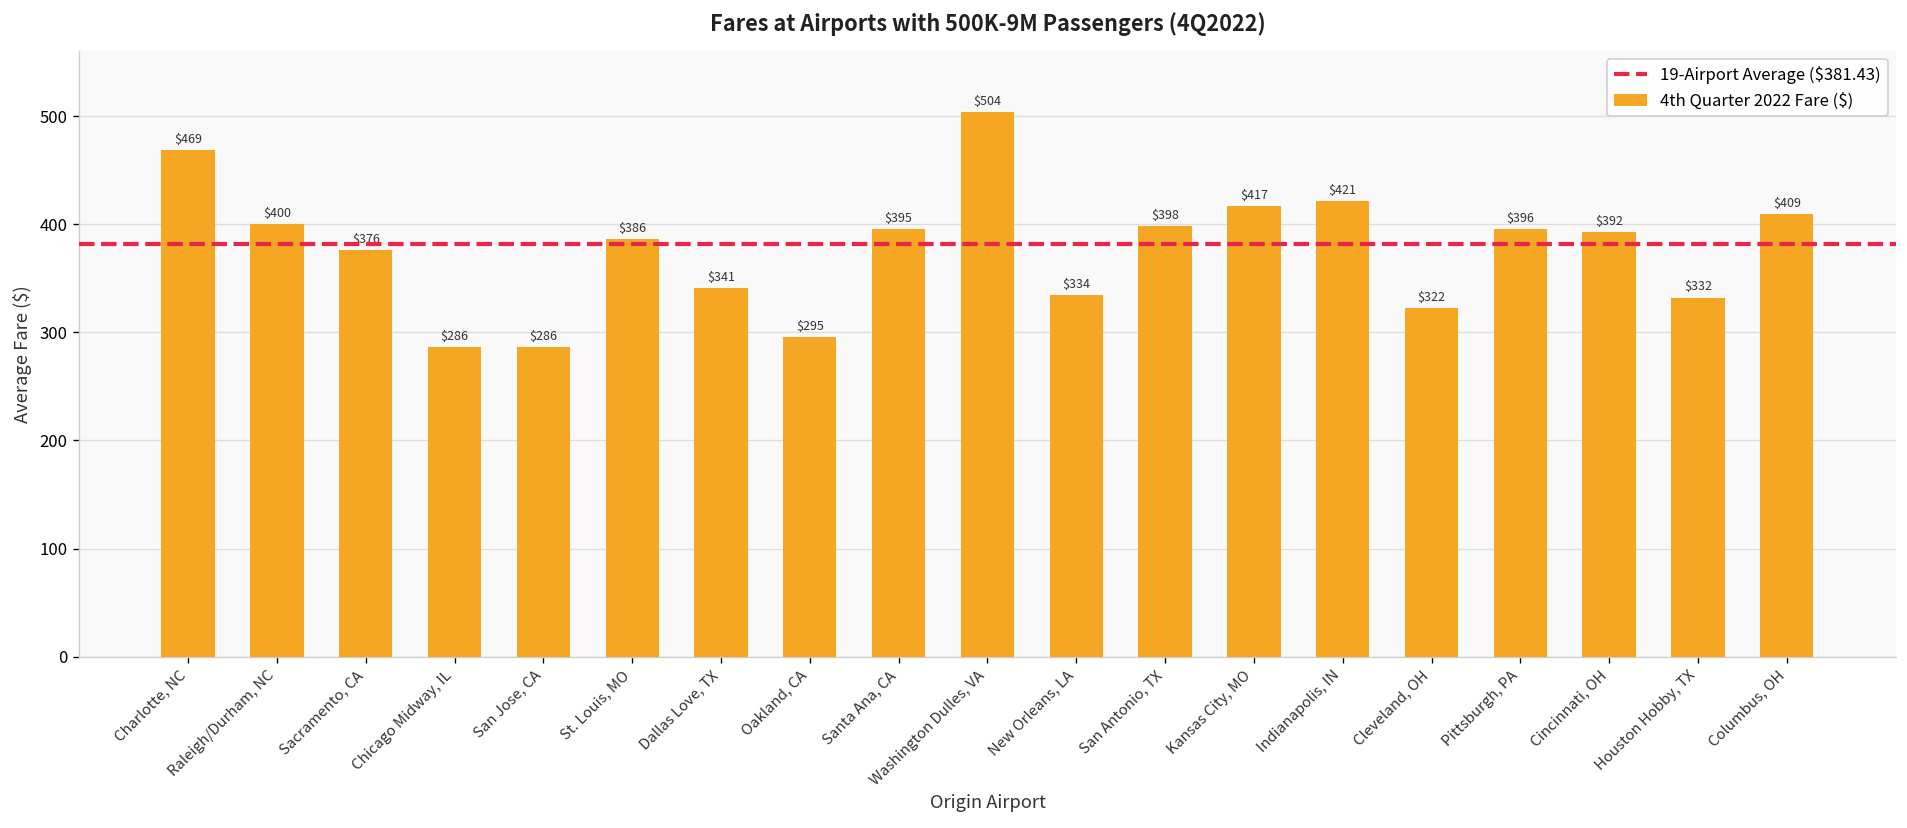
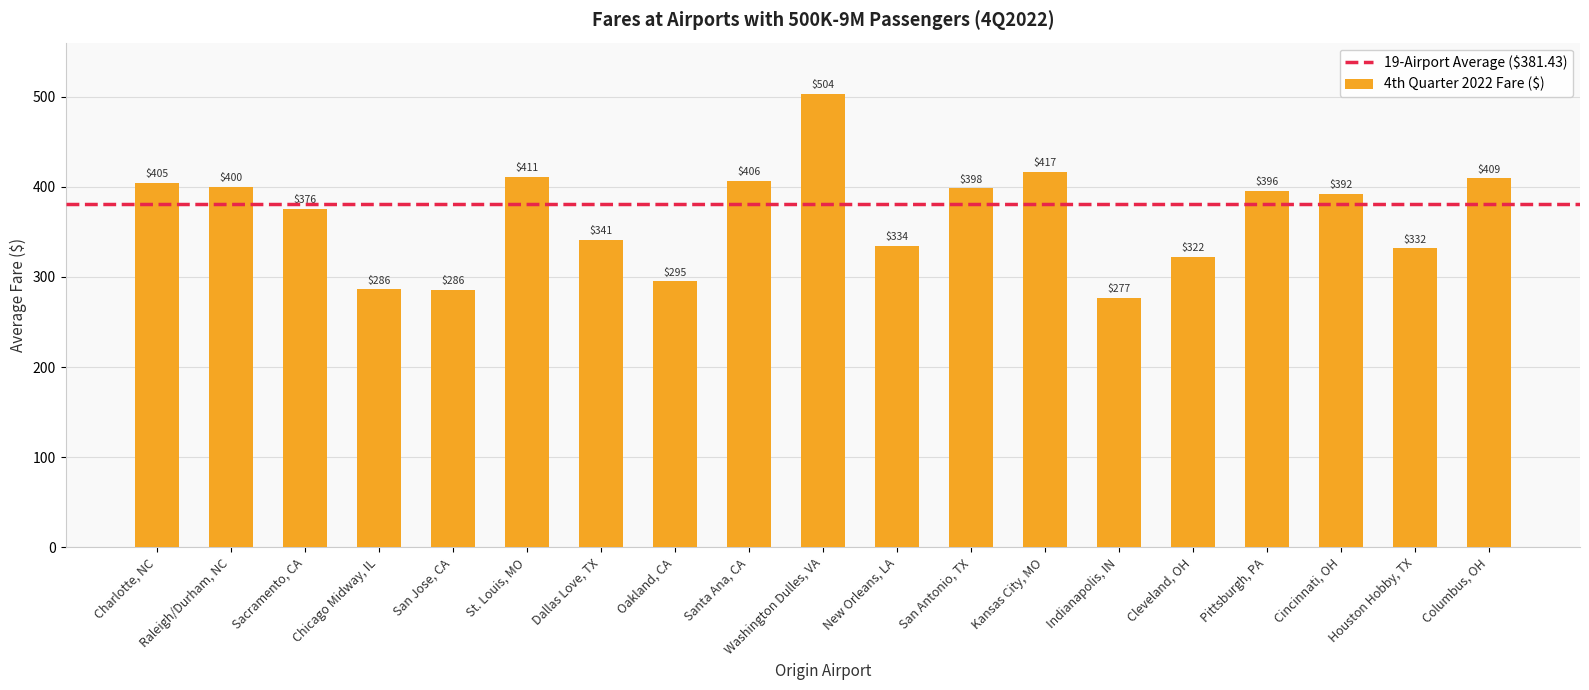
  {
-   "Charlotte, NC": "$469",
+   "Charlotte, NC": "$405",
    "Raleigh/Durham, NC": "$400",
    "Sacramento, CA": "$376",
    "Chicago Midway, IL": "$286",
    "San Jose, CA": "$286",
-   "St. Louis, MO": "$386",
+   "St. Louis, MO": "$411",
    "Dallas Love, TX": "$341",
    "Oakland, CA": "$295",
-   "Santa Ana, CA": "$395",
+   "Santa Ana, CA": "$406",
    "Washington Dulles, VA": "$504",
    "New Orleans, LA": "$334",
    "San Antonio, TX": "$398",
    "Kansas City, MO": "$417",
-   "Indianapolis, IN": "$421",
+   "Indianapolis, IN": "$277",
    "Cleveland, OH": "$322",
    "Pittsburgh, PA": "$396",
    "Cincinnati, OH": "$392",
    "Houston Hobby, TX": "$332",
    "Columbus, OH": "$409"
  }
